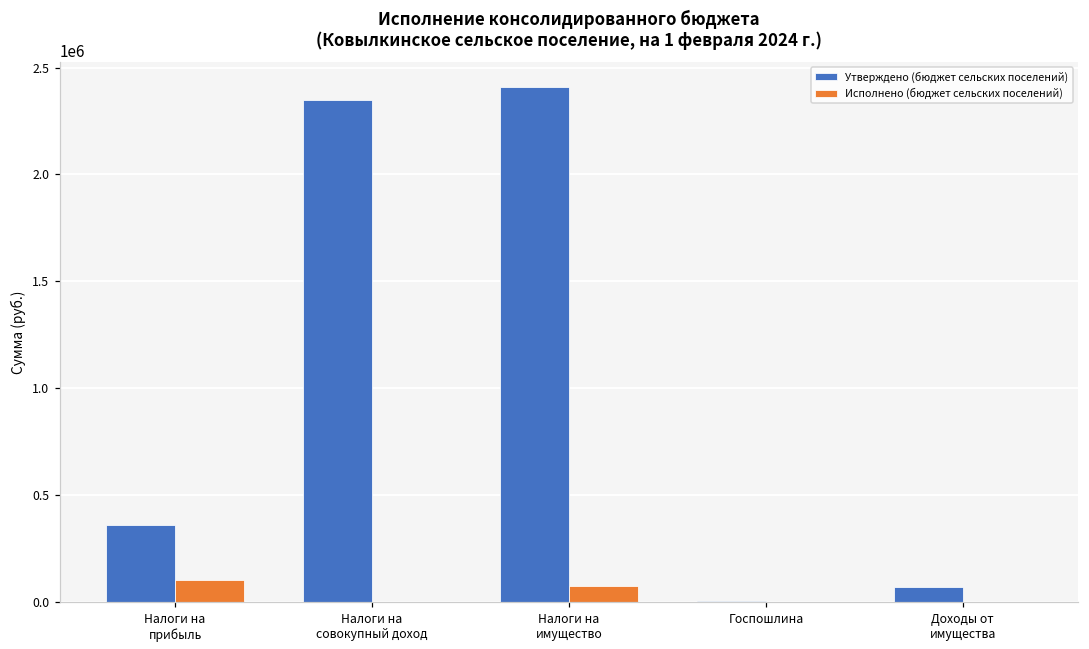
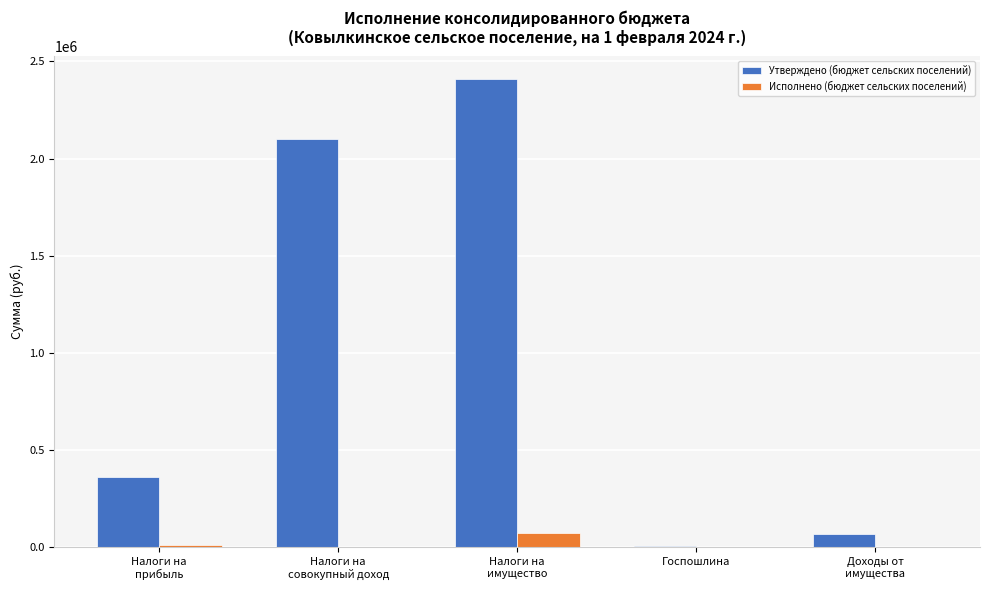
  {
    "Утверждено (бюджет сельских поселений)": {
      "Налоги на прибыль": 360000,
-     "Налоги на совокупный доход": 2350000,
+     "Налоги на совокупный доход": 2100000,
      "Налоги на имущество": 2410000,
      "Доходы от имущества": 70000
    },
    "Исполнено (бюджет сельских поселений)": {
-     "Налоги на прибыль": 100000,
+     "Налоги на прибыль": 10000,
      "Налоги на совокупный доход": 0,
      "Налоги на имущество": 70000,
      "Госпошлина": 0
    }
  }
